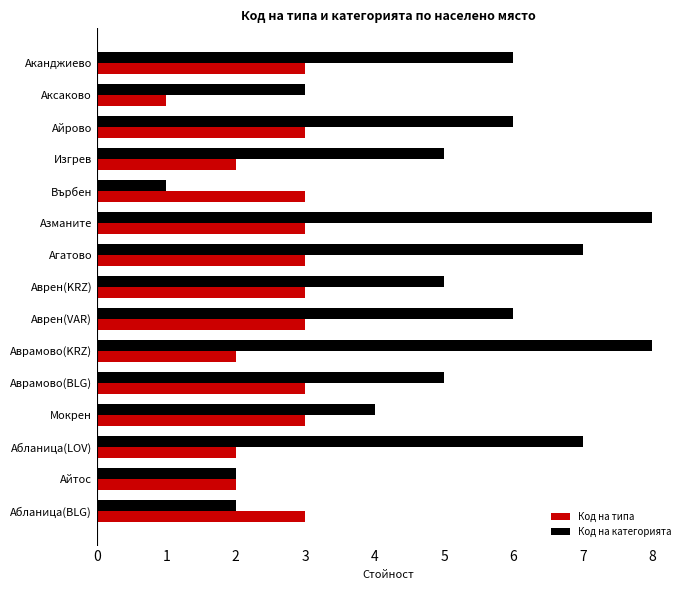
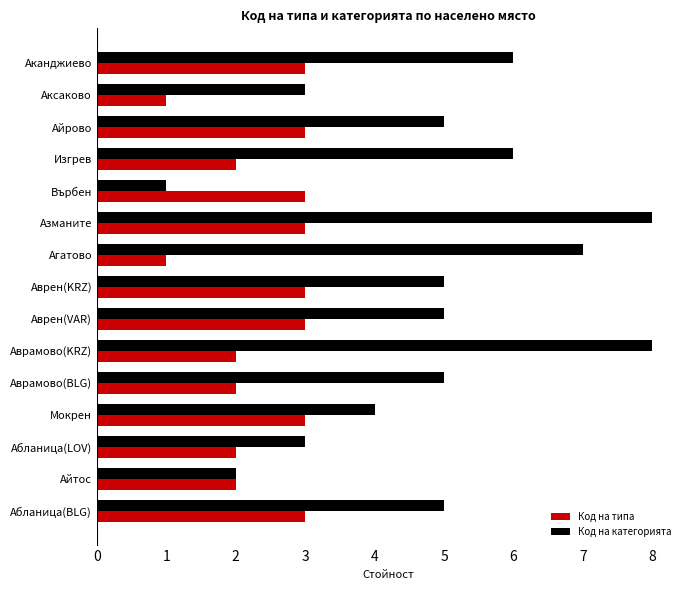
  {
    "Код на типа": {
      "Аканджиево": 3,
      "Аксаково": 1,
      "Айрово": 3,
      "Изгрев": 2,
      "Върбен": 3,
      "Азманите": 3,
-     "Агатово": 3,
+     "Агатово": 1,
      "Аврен(KRZ)": 3,
      "Аврен(VAR)": 3,
      "Аврамово(KRZ)": 2,
-     "Аврамово(BLG)": 3,
+     "Аврамово(BLG)": 2,
      "Мокрен": 3,
      "Абланица(LOV)": 2,
      "Айтос": 2,
      "Абланица(BLG)": 3
    },
    "Код на категорията": {
      "Аканджиево": 6,
      "Аксаково": 3,
-     "Айрово": 6,
-     "Изгрев": 5,
+     "Айрово": 5,
+     "Изгрев": 6,
      "Върбен": 1,
      "Азманите": 8,
      "Агатово": 7,
      "Аврен(KRZ)": 5,
-     "Аврен(VAR)": 6,
+     "Аврен(VAR)": 5,
      "Аврамово(KRZ)": 8,
      "Аврамово(BLG)": 5,
      "Мокрен": 4,
-     "Абланица(LOV)": 7,
+     "Абланица(LOV)": 3,
      "Айтос": 2,
-     "Абланица(BLG)": 2
+     "Абланица(BLG)": 5
    }
  }
